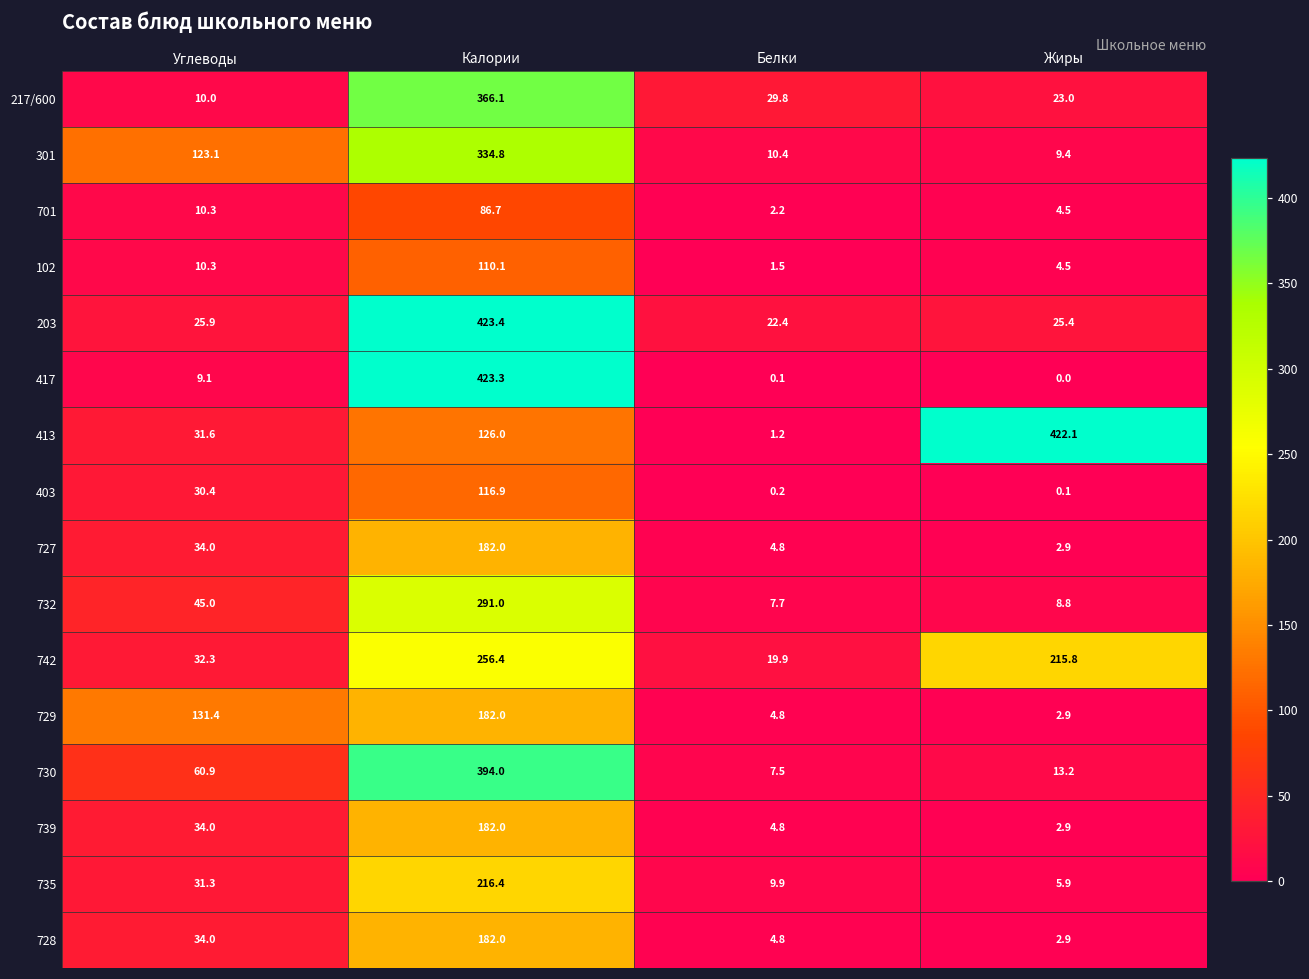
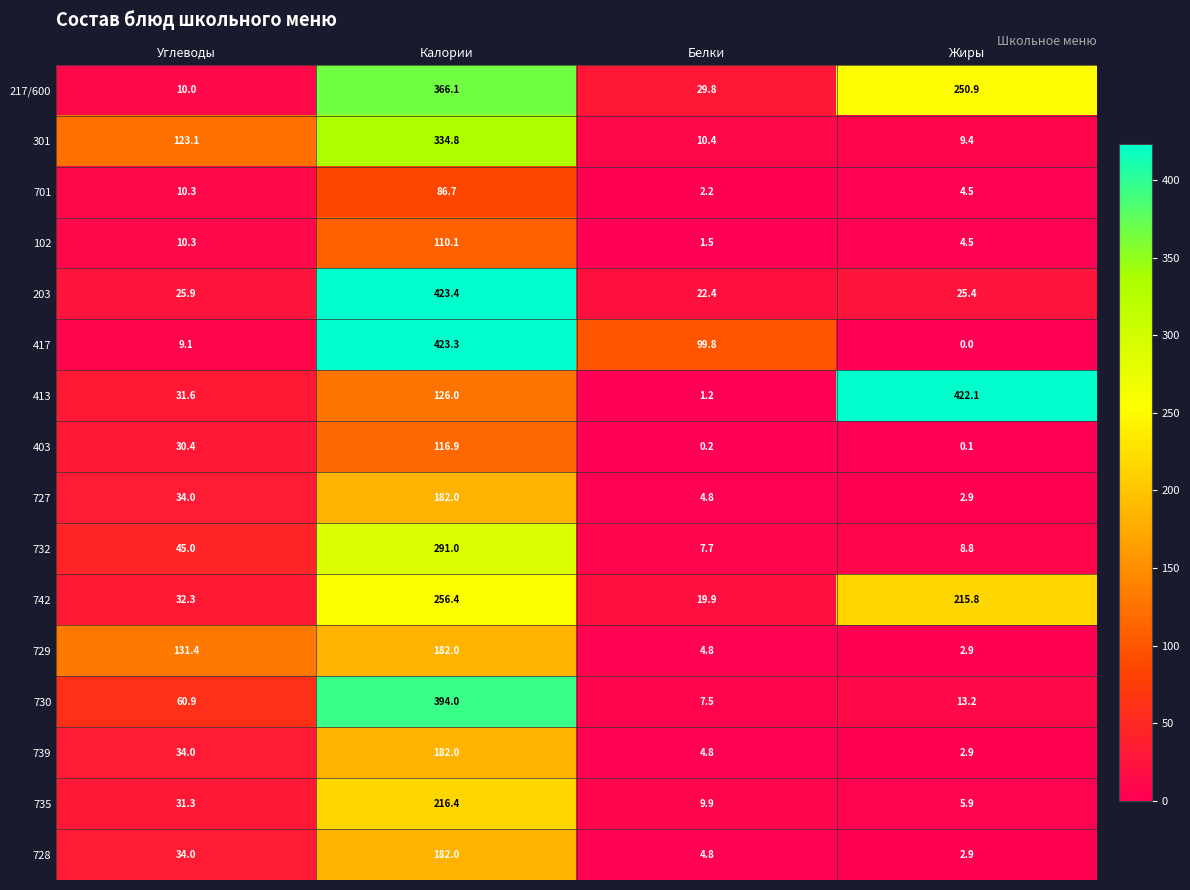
  {
    "217/600": {
      "Углеводы": 10.0,
      "Калории": 366.1,
      "Белки": 29.8,
-     "Жиры": 23.0
+     "Жиры": 250.9
    },
    "301": {
      "Углеводы": 123.1,
      "Калории": 334.8,
      "Белки": 10.4,
      "Жиры": 9.4
    },
    "701": {
      "Углеводы": 10.3,
      "Калории": 86.7,
      "Белки": 2.2,
      "Жиры": 4.5
    },
    "102": {
      "Углеводы": 10.3,
      "Калории": 110.1,
      "Белки": 1.5,
      "Жиры": 4.5
    },
    "203": {
      "Углеводы": 25.9,
      "Калории": 423.4,
      "Белки": 22.4,
      "Жиры": 25.4
    },
    "417": {
      "Углеводы": 9.1,
      "Калории": 423.3,
-     "Белки": 0.1,
+     "Белки": 99.8,
      "Жиры": 0.0
    },
    "413": {
      "Углеводы": 31.6,
      "Калории": 126.0,
      "Белки": 1.2,
      "Жиры": 422.1
    },
    "403": {
      "Углеводы": 30.4,
      "Калории": 116.9,
      "Белки": 0.2,
      "Жиры": 0.1
    },
    "727": {
      "Углеводы": 34.0,
      "Калории": 182.0,
      "Белки": 4.8,
      "Жиры": 2.9
    },
    "732": {
      "Углеводы": 45.0,
      "Калории": 291.0,
      "Белки": 7.7,
      "Жиры": 8.8
    },
    "742": {
      "Углеводы": 32.3,
      "Калории": 256.4,
      "Белки": 19.9,
      "Жиры": 215.8
    },
    "729": {
      "Углеводы": 131.4,
      "Калории": 182.0,
      "Белки": 4.8,
      "Жиры": 2.9
    },
    "730": {
      "Углеводы": 60.9,
      "Калории": 394.0,
      "Белки": 7.5,
      "Жиры": 13.2
    },
    "739": {
      "Углеводы": 34.0,
      "Калории": 182.0,
      "Белки": 4.8,
      "Жиры": 2.9
    },
    "735": {
      "Углеводы": 31.3,
      "Калории": 216.4,
      "Белки": 9.9,
      "Жиры": 5.9
    },
    "728": {
      "Углеводы": 34.0,
      "Калории": 182.0,
      "Белки": 4.8,
      "Жиры": 2.9
    }
  }
